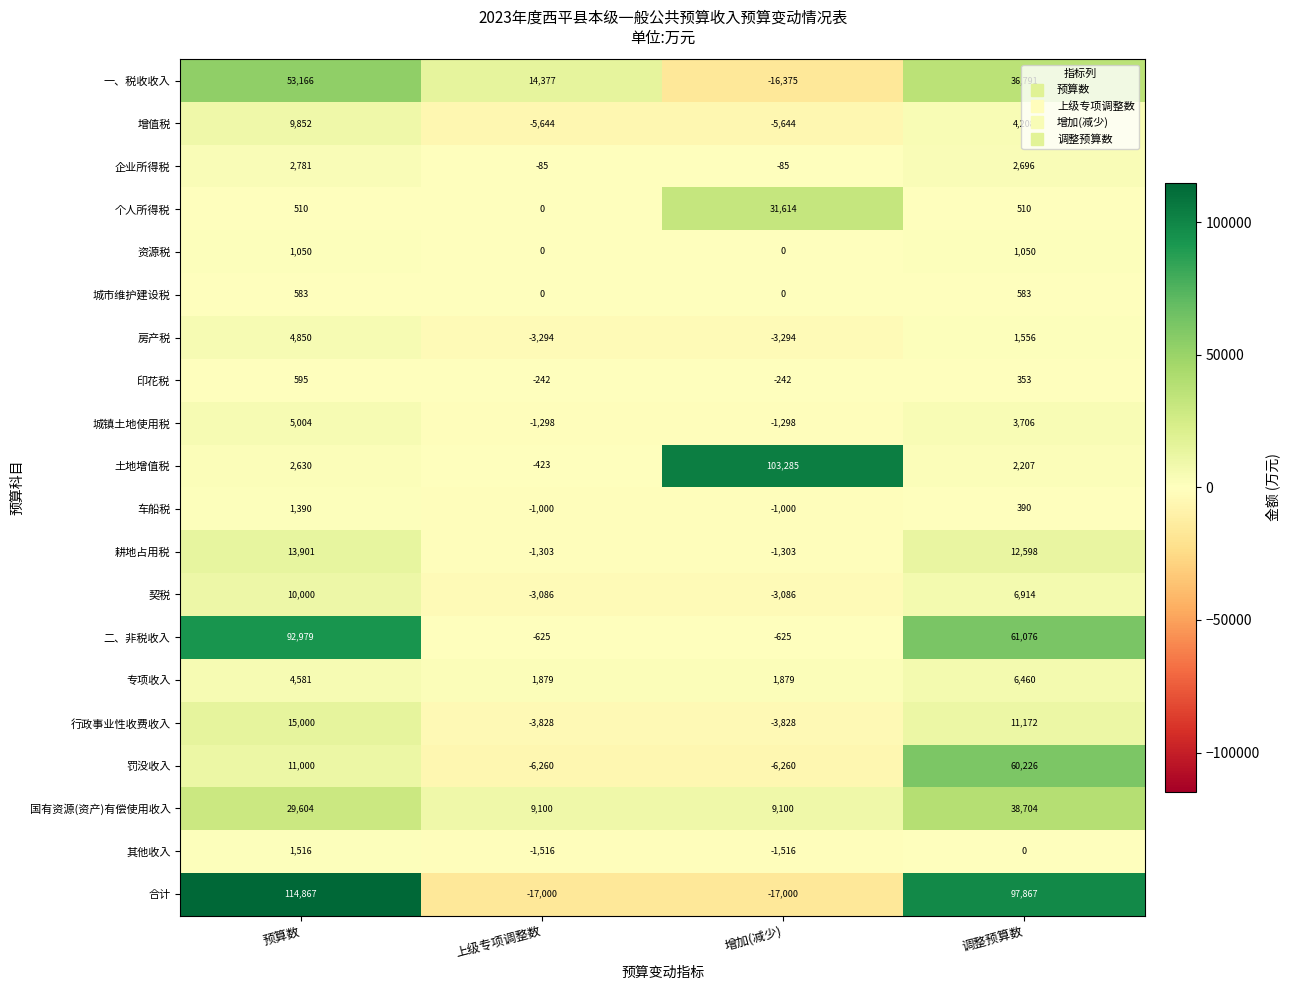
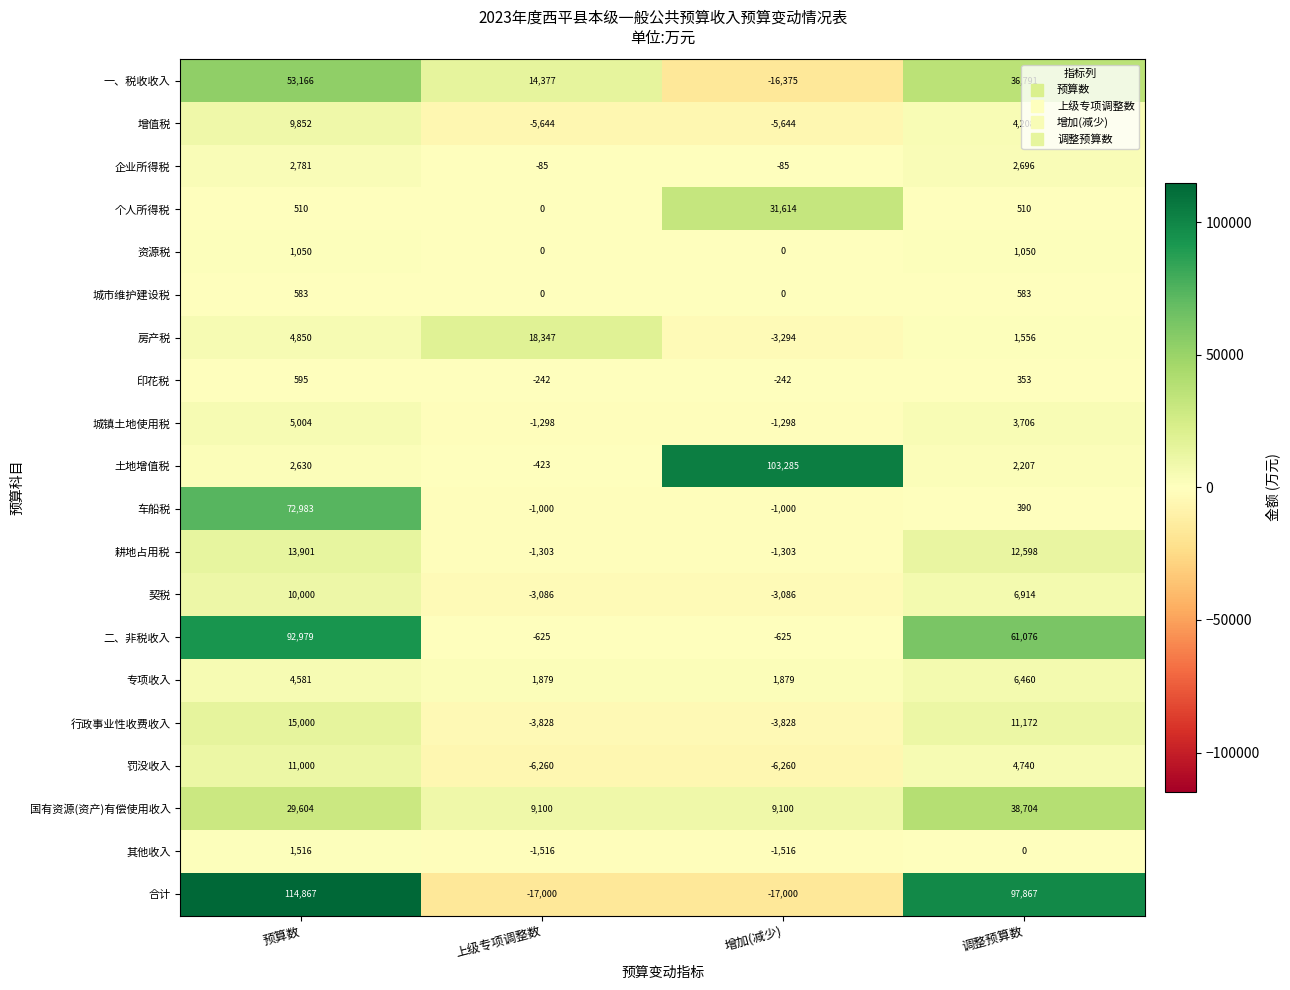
  {
    "一、税收收入": {
      "预算数": "53,166",
      "上级专项调整数": "14,377",
      "增加(减少)": "-16,375"
    },
    "增值税": {
      "预算数": "9,852",
      "上级专项调整数": "-5,644",
      "增加(减少)": "-5,644"
    },
    "企业所得税": {
      "预算数": "2,781",
      "上级专项调整数": "-85",
      "增加(减少)": "-85",
      "调整预算数": "2,696"
    },
    "个人所得税": {
      "预算数": "510",
      "上级专项调整数": "0",
      "增加(减少)": "31,614",
      "调整预算数": "510"
    },
    "资源税": {
      "预算数": "1,050",
      "上级专项调整数": "0",
      "增加(减少)": "0",
      "调整预算数": "1,050"
    },
    "城市维护建设税": {
      "预算数": "583",
      "上级专项调整数": "0",
      "增加(减少)": "0",
      "调整预算数": "583"
    },
    "房产税": {
      "预算数": "4,850",
-     "上级专项调整数": "-3,294",
+     "上级专项调整数": "18,347",
      "增加(减少)": "-3,294",
      "调整预算数": "1,556"
    },
    "印花税": {
      "预算数": "595",
      "上级专项调整数": "-242",
      "增加(减少)": "-242",
      "调整预算数": "353"
    },
    "城镇土地使用税": {
      "预算数": "5,004",
      "上级专项调整数": "-1,298",
      "增加(减少)": "-1,298",
      "调整预算数": "3,706"
    },
    "土地增值税": {
      "预算数": "2,630",
      "上级专项调整数": "-423",
      "增加(减少)": "103,285",
      "调整预算数": "2,207"
    },
    "车船税": {
-     "预算数": "1,390",
+     "预算数": "72,983",
      "上级专项调整数": "-1,000",
      "增加(减少)": "-1,000",
      "调整预算数": "390"
    },
    "耕地占用税": {
      "预算数": "13,901",
      "上级专项调整数": "-1,303",
      "增加(减少)": "-1,303",
      "调整预算数": "12,598"
    },
    "契税": {
      "预算数": "10,000",
      "上级专项调整数": "-3,086",
      "增加(减少)": "-3,086",
      "调整预算数": "6,914"
    },
    "二、非税收入": {
      "预算数": "92,979",
      "上级专项调整数": "-625",
      "增加(减少)": "-625",
      "调整预算数": "61,076"
    },
    "专项收入": {
      "预算数": "4,581",
      "上级专项调整数": "1,879",
      "增加(减少)": "1,879",
      "调整预算数": "6,460"
    },
    "行政事业性收费收入": {
      "预算数": "15,000",
      "上级专项调整数": "-3,828",
      "增加(减少)": "-3,828",
      "调整预算数": "11,172"
    },
    "罚没收入": {
      "预算数": "11,000",
      "上级专项调整数": "-6,260",
      "增加(减少)": "-6,260",
-     "调整预算数": "60,226"
+     "调整预算数": "4,740"
    },
    "国有资源(资产)有偿使用收入": {
      "预算数": "29,604",
      "上级专项调整数": "9,100",
      "增加(减少)": "9,100",
      "调整预算数": "38,704"
    },
    "其他收入": {
      "预算数": "1,516",
      "上级专项调整数": "-1,516",
      "增加(减少)": "-1,516",
      "调整预算数": "0"
    },
    "合计": {
      "预算数": "114,867",
      "上级专项调整数": "-17,000",
      "增加(减少)": "-17,000",
      "调整预算数": "97,867"
    }
  }
